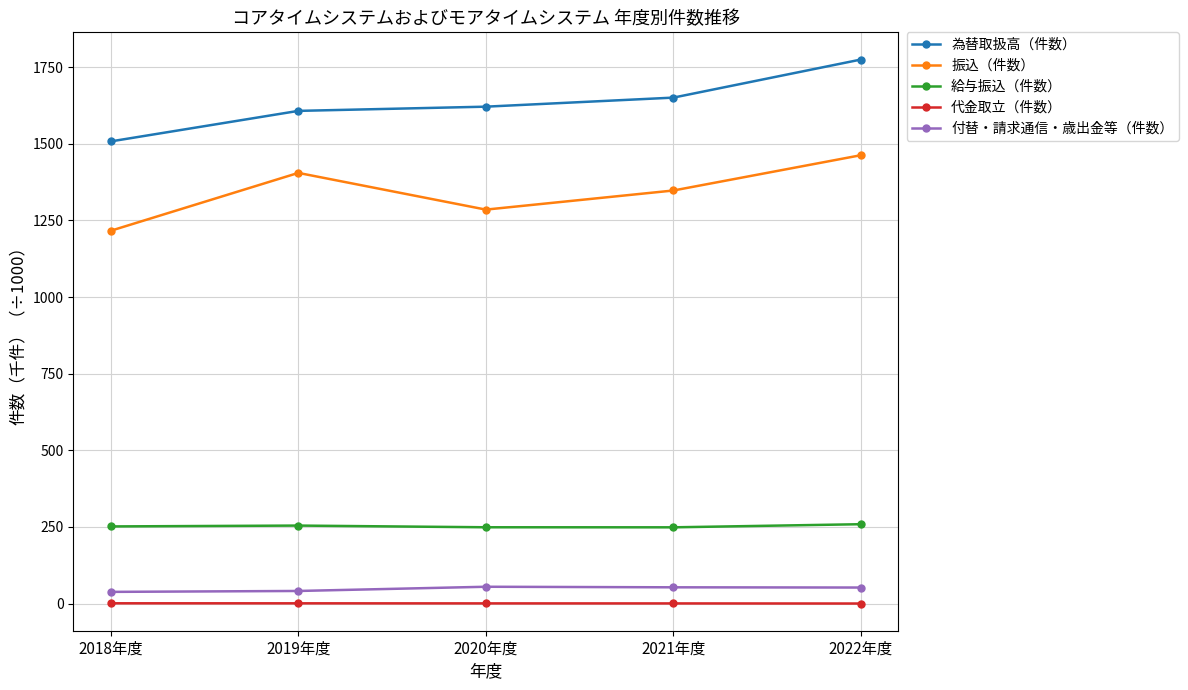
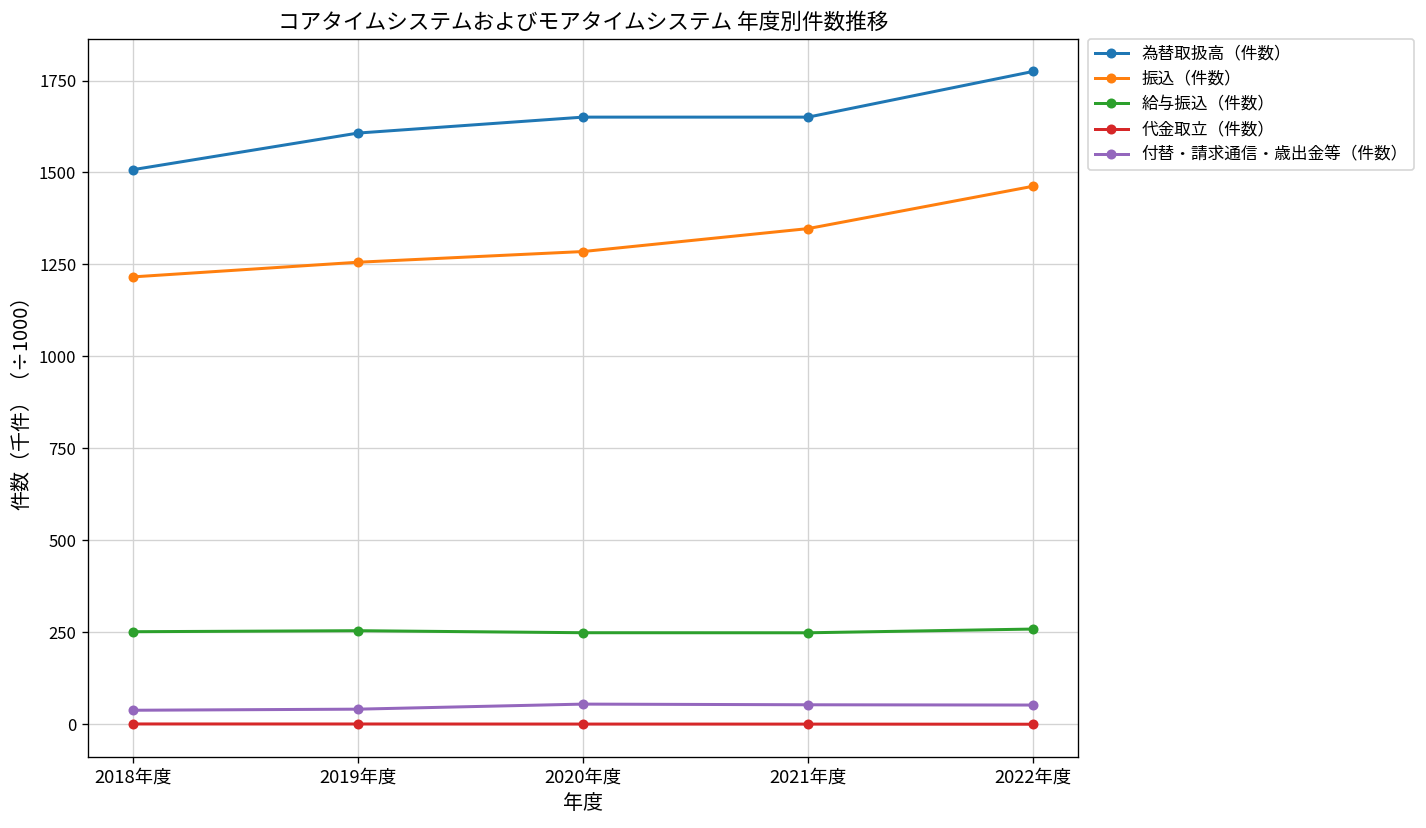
  {
    "為替取扱高（件数）": {
      "2018年度": 1510,
      "2019年度": 1610,
-     "2020年度": 1620,
+     "2020年度": 1650,
      "2021年度": 1650,
      "2022年度": 1770
    },
    "振込（件数）": {
      "2018年度": 1220,
-     "2019年度": 1400,
+     "2019年度": 1260,
      "2020年度": 1290,
      "2021年度": 1350,
      "2022年度": 1460
    },
    "給与振込（件数）": {
      "2018年度": 250,
      "2019年度": 250,
      "2020年度": 250,
      "2021年度": 250,
      "2022年度": 260
    },
    "代金取立（件数）": {
      "2018年度": 0,
      "2019年度": 0,
      "2020年度": 0,
      "2021年度": 0,
      "2022年度": 0
    },
    "付替・請求通信・歳出金等（件数）": {
      "2018年度": 40,
      "2019年度": 40,
      "2020年度": 60,
      "2021年度": 50,
      "2022年度": 50
    }
  }
